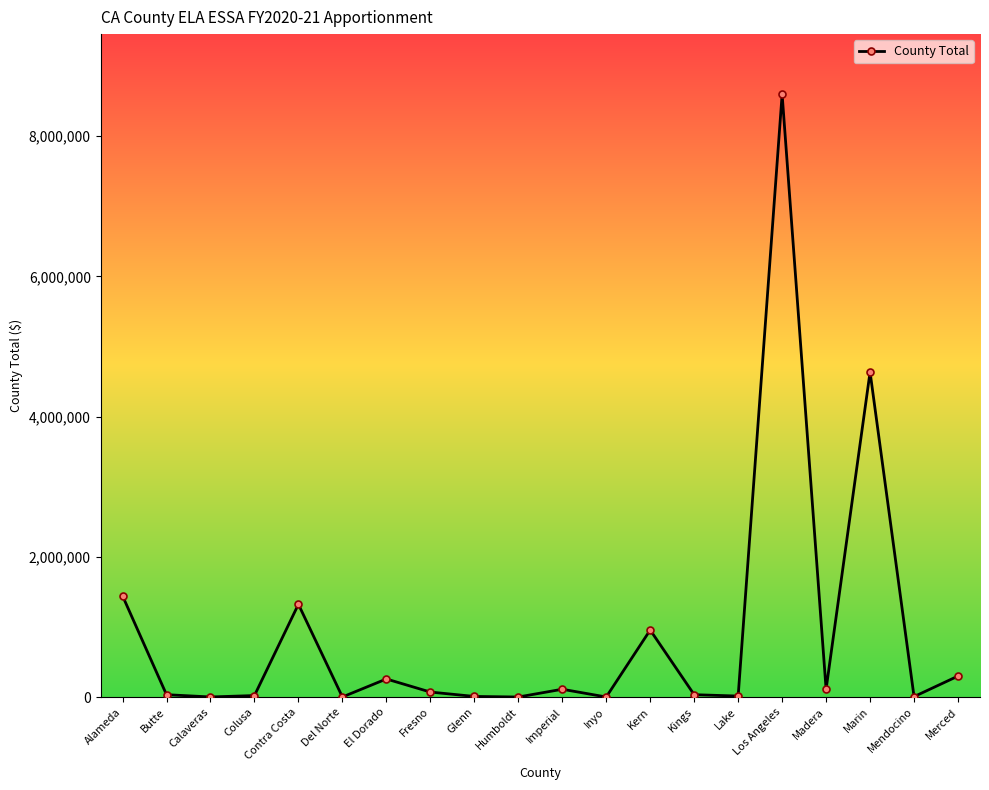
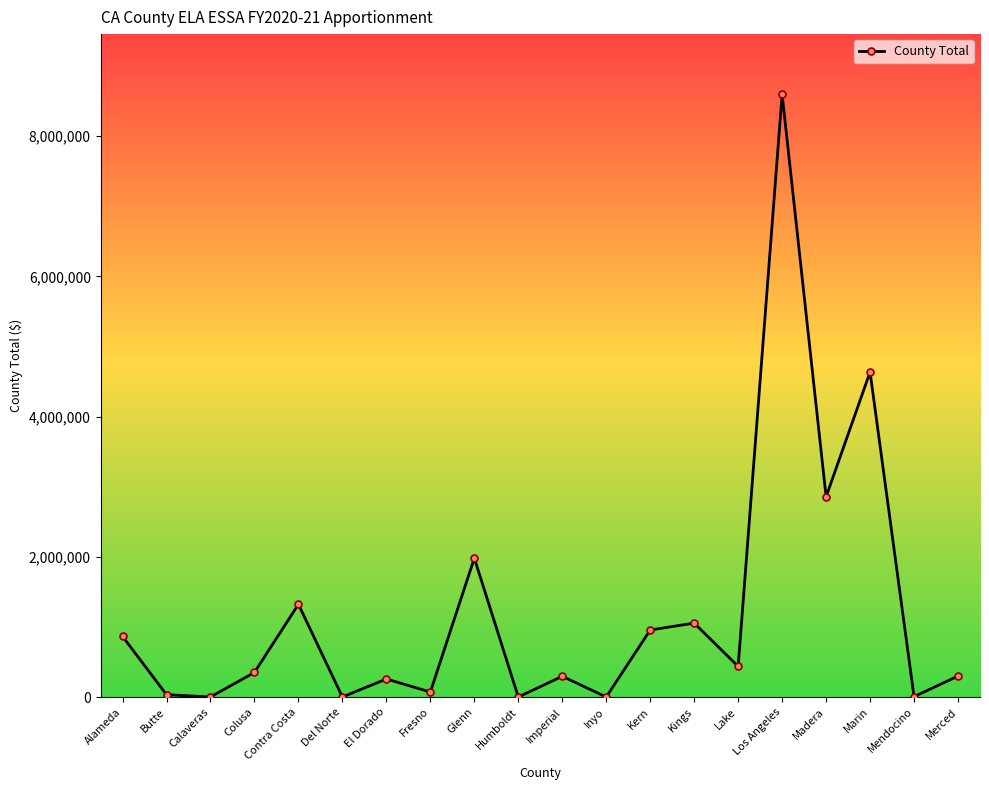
  {
-   "Alameda": "1,400,000",
+   "Alameda": "900,000",
    "Butte": "0",
    "Calaveras": "0",
-   "Colusa": "0",
+   "Colusa": "400,000",
    "Contra Costa": "1,300,000",
    "Del Norte": "0",
    "El Dorado": "300,000",
    "Fresno": "100,000",
-   "Glenn": "0",
+   "Glenn": "2,000,000",
    "Humboldt": "0",
-   "Imperial": "100,000",
+   "Imperial": "300,000",
    "Inyo": "0",
    "Kern": "1,000,000",
-   "Kings": "0",
-   "Lake": "0",
+   "Kings": "1,100,000",
+   "Lake": "400,000",
    "Los Angeles": "8,600,000",
-   "Madera": "100,000",
+   "Madera": "2,900,000",
    "Marin": "4,600,000",
    "Mendocino": "0",
    "Merced": "300,000"
  }
